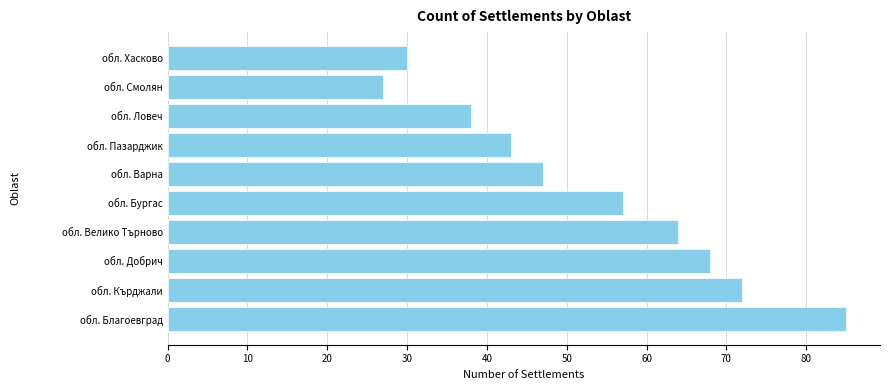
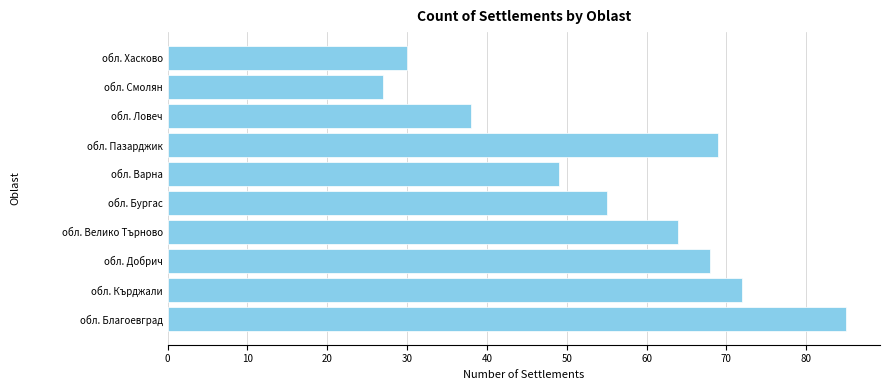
  {
    "обл. Хасково": 30,
    "обл. Смолян": 27,
    "обл. Ловеч": 38,
-   "обл. Пазарджик": 43,
-   "обл. Варна": 47,
-   "обл. Бургас": 57,
+   "обл. Пазарджик": 69,
+   "обл. Варна": 49,
+   "обл. Бургас": 55,
    "обл. Велико Търново": 64,
    "обл. Добрич": 68,
    "обл. Кърджали": 72,
    "обл. Благоевград": 85
  }
